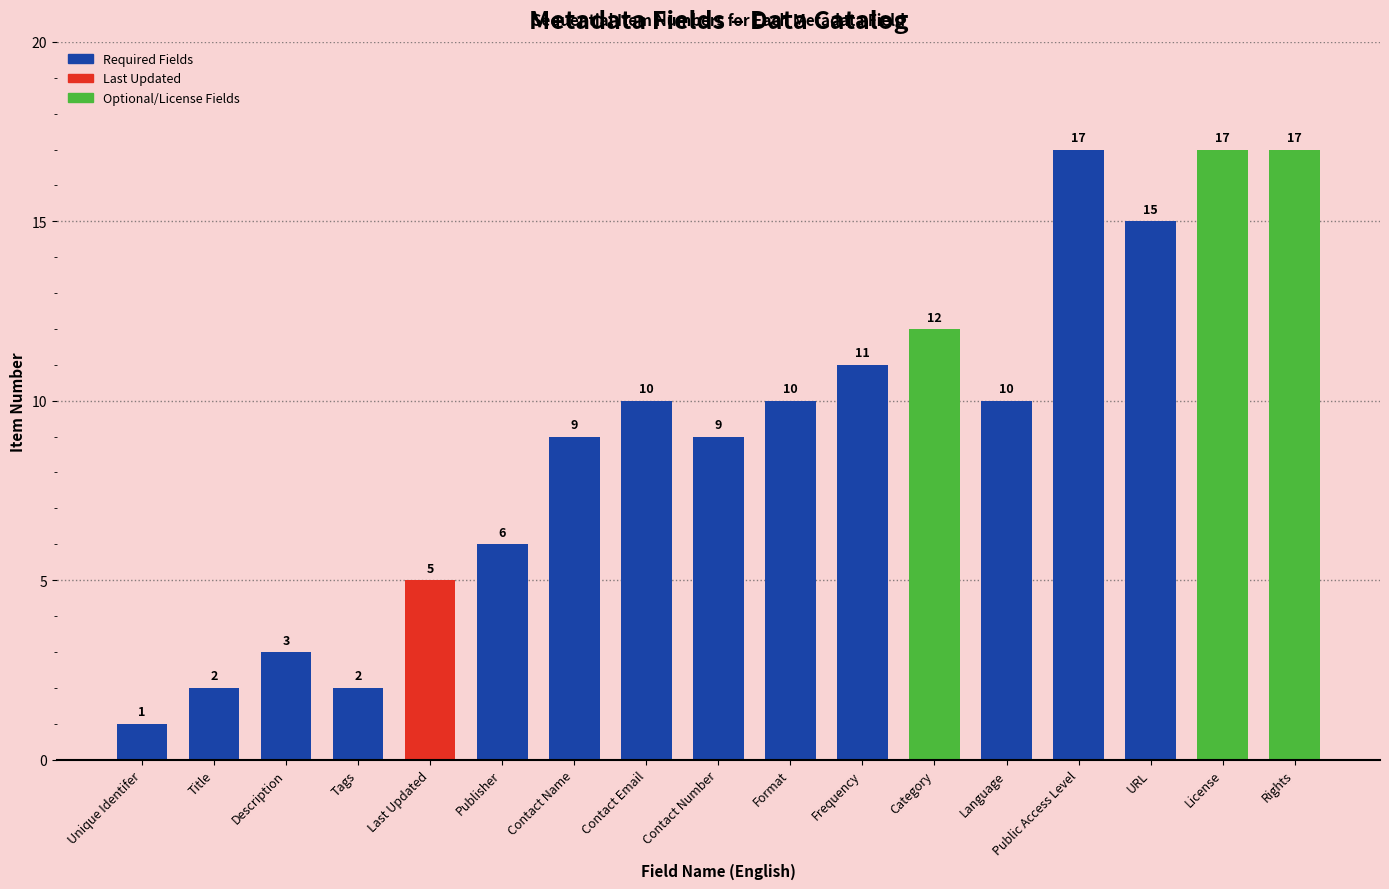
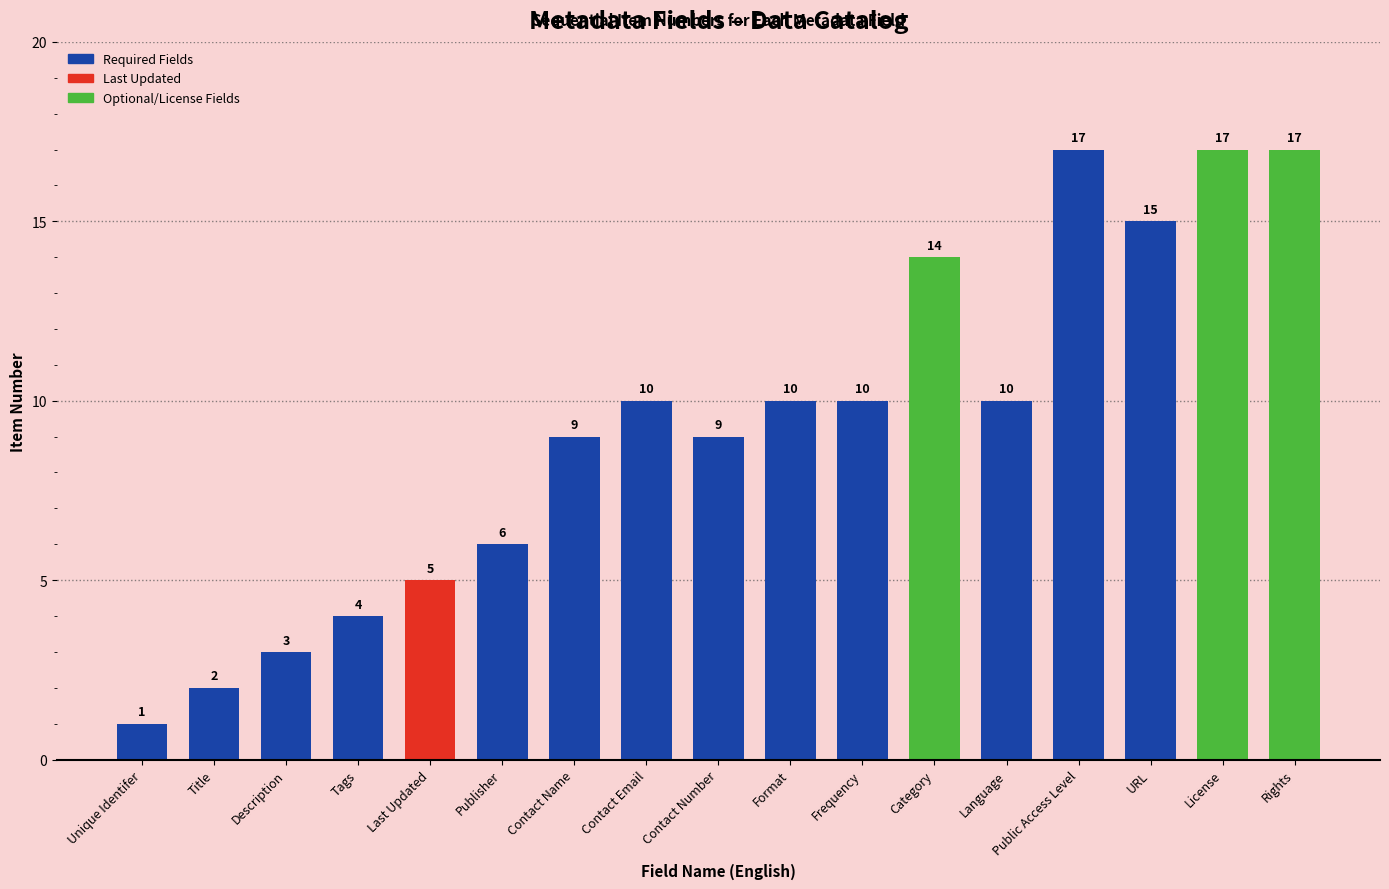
  {
    "Unique Identifer": 1,
    "Title": 2,
    "Description": 3,
-   "Tags": 2,
+   "Tags": 4,
    "Last Updated": 5,
    "Publisher": 6,
    "Contact Name": 9,
    "Contact Email": 10,
    "Contact Number": 9,
    "Format": 10,
-   "Frequency": 11,
-   "Category": 12,
+   "Frequency": 10,
+   "Category": 14,
    "Language": 10,
    "Public Access Level": 17,
    "URL": 15,
    "License": 17,
    "Rights": 17
  }
